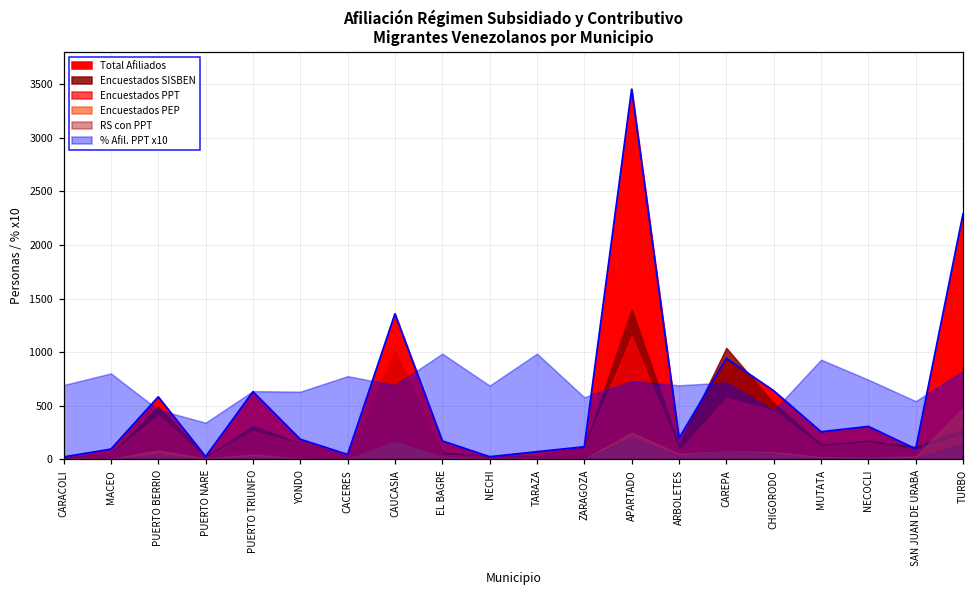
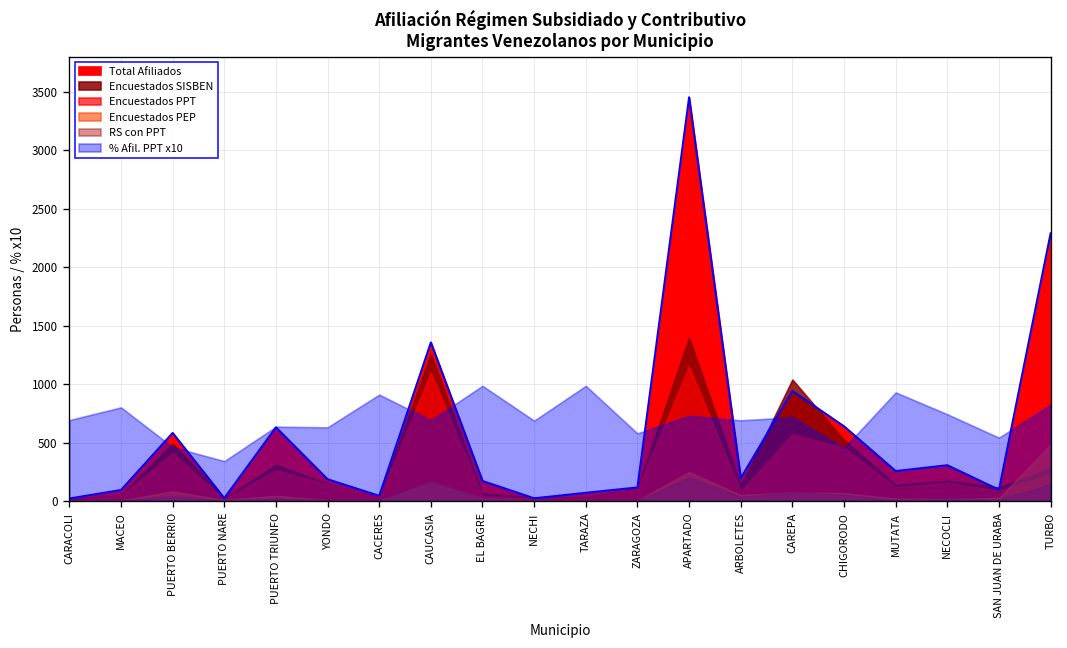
  {
    "Encuestados SISBEN": {
      "PUERTO BERRIO": 500,
      "PUERTO TRIUNFO": 300,
-     "CAUCASIA": 1000,
+     "CAUCASIA": 1300,
      "APARTADO": 1400,
      "ARBOLETES": 100,
      "CAREPA": 1000,
      "CHIGORODO": 500,
      "TURBO": 300
    },
    "Encuestados PEP": {
      "PUERTO BERRIO": 100,
      "APARTADO": 200,
      "TURBO": 500
    },
    "RS con PPT": {
      "PUERTO BERRIO": 0,
      "APARTADO": 200,
      "TURBO": 100
    },
    "% Afil. PPT x10": {
      "CARACOLI": 700,
      "MACEO": 800,
      "PUERTO BERRIO": 500,
      "PUERTO NARE": 300,
      "YONDO": 600,
-     "CACERES": 800,
+     "CACERES": 900,
      "CAUCASIA": 700,
      "EL BAGRE": 1000,
      "NECHI": 700,
      "TARAZA": 1000,
      "ZARAGOZA": 600,
      "APARTADO": 700,
      "ARBOLETES": 700,
      "CAREPA": 700,
      "MUTATA": 900,
      "NECOCLI": 700,
      "SAN JUAN DE URABA": 500,
      "TURBO": 800
    }
  }
